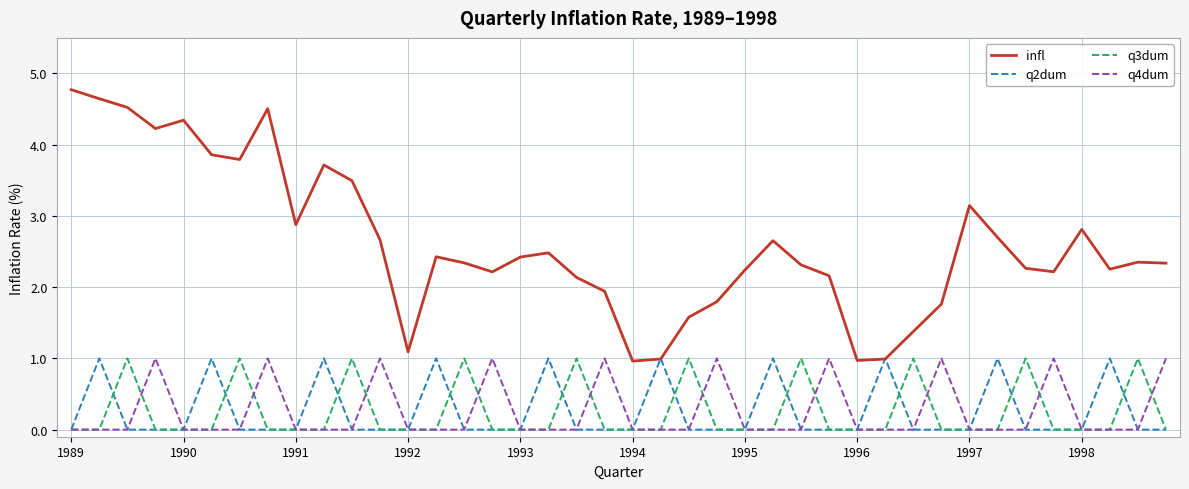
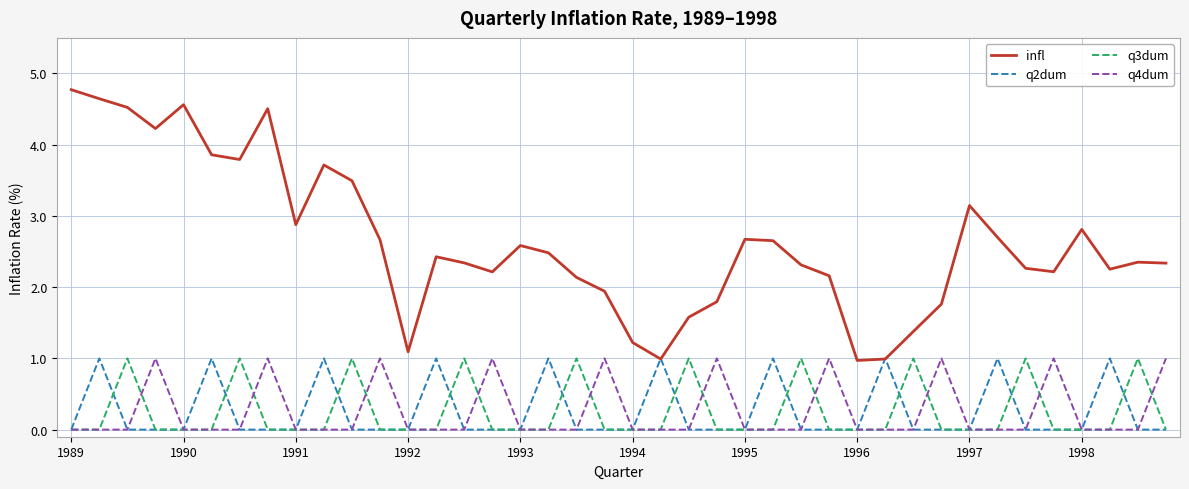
  {
    "infl": {
      "1989": 4.8,
-     "1990": 4.3,
+     "1990": 4.6,
      "1991": 2.9,
      "1992": 1.1,
-     "1993": 2.4,
-     "1994": 1.0,
-     "1995": 2.2,
+     "1993": 2.6,
+     "1994": 1.2,
+     "1995": 2.7,
      "1996": 1.0,
      "1997": 3.1,
      "1998": 2.8
    }
  }
